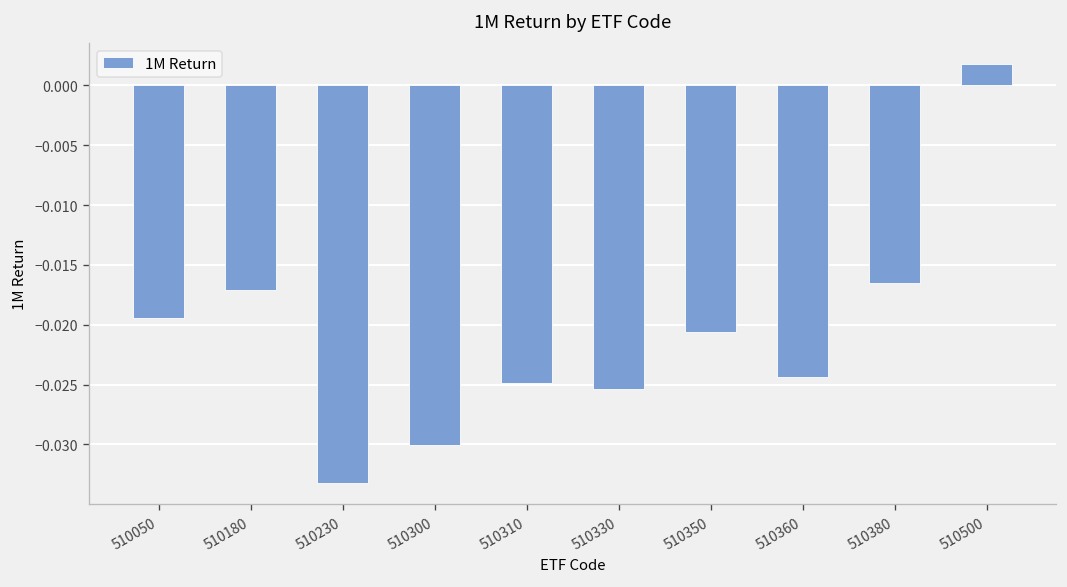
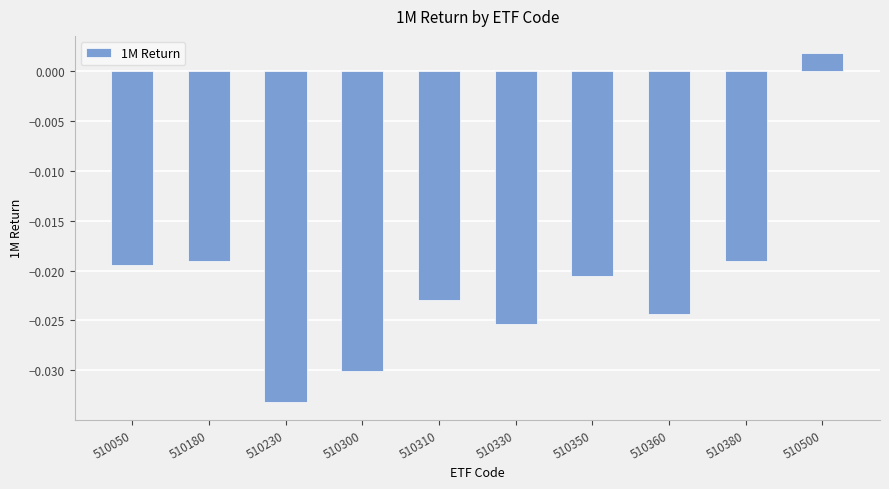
  {
    "510050": -0.019,
-   "510180": -0.017,
+   "510180": -0.019,
    "510230": -0.033,
    "510300": -0.030,
-   "510310": -0.025,
+   "510310": -0.023,
    "510330": -0.025,
    "510350": -0.021,
    "510360": -0.024,
-   "510380": -0.016,
+   "510380": -0.019,
    "510500": 0.002
  }
